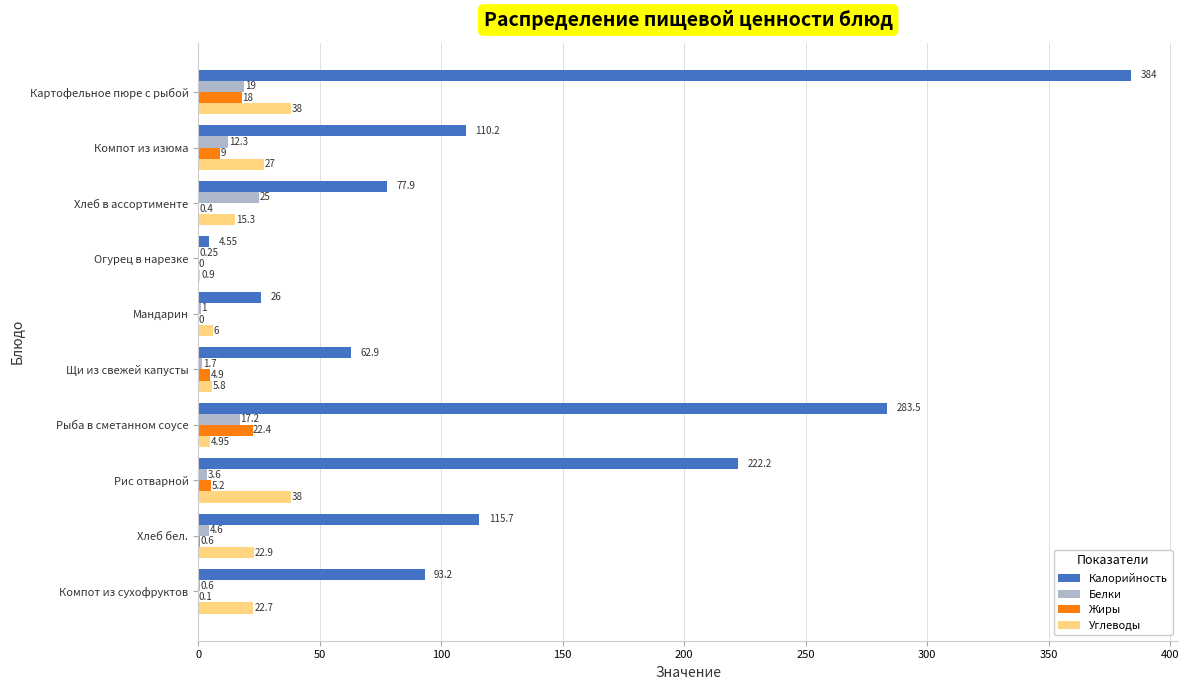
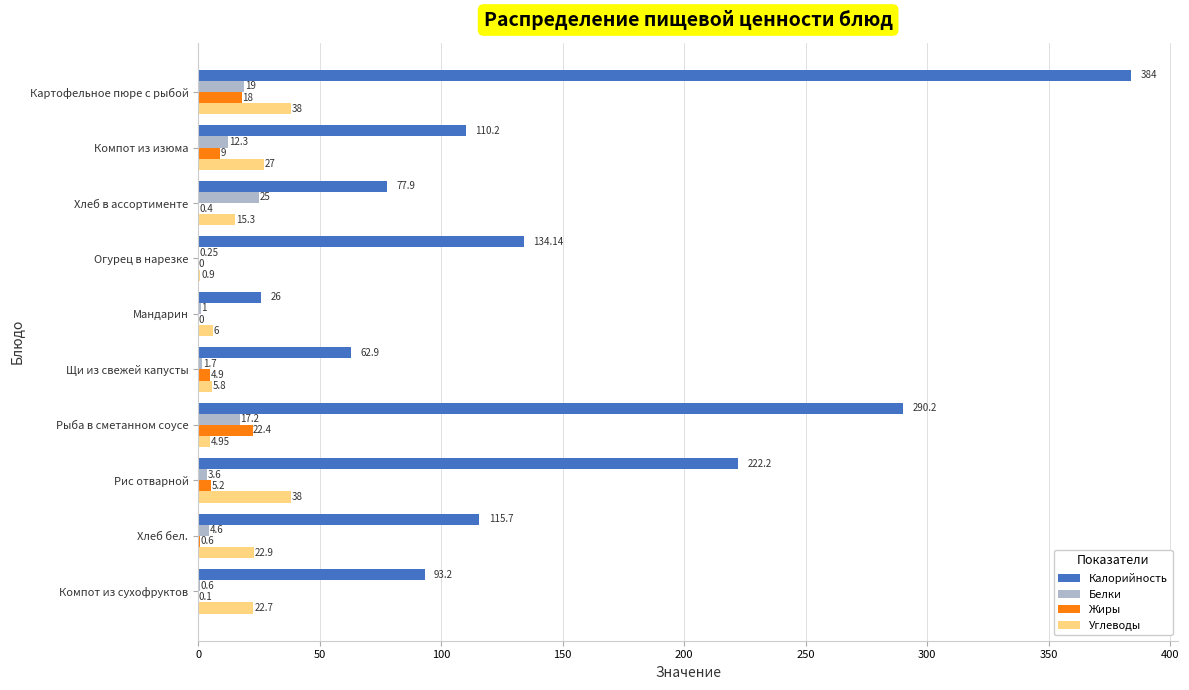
  {
    "Калорийность": {
      "Картофельное пюре с рыбой": 384,
      "Компот из изюма": 110.2,
      "Хлеб в ассортименте": 77.9,
-     "Огурец в нарезке": 4.55,
+     "Огурец в нарезке": 134.14,
      "Мандарин": 26,
      "Щи из свежей капусты": 62.9,
-     "Рыба в сметанном соусе": 283.5,
+     "Рыба в сметанном соусе": 290.2,
      "Рис отварной": 222.2,
      "Хлеб бел.": 115.7,
      "Компот из сухофруктов": 93.2
    },
    "Белки": {
      "Картофельное пюре с рыбой": 19,
      "Компот из изюма": 12.3,
      "Хлеб в ассортименте": 25,
      "Огурец в нарезке": 0.25,
      "Мандарин": 1,
      "Щи из свежей капусты": 1.7,
      "Рыба в сметанном соусе": 17.2,
      "Рис отварной": 3.6,
      "Хлеб бел.": 4.6,
      "Компот из сухофруктов": 0.6
    },
    "Жиры": {
      "Картофельное пюре с рыбой": 18,
      "Компот из изюма": 9,
      "Хлеб в ассортименте": 0.4,
      "Огурец в нарезке": 0,
      "Мандарин": 0,
      "Щи из свежей капусты": 4.9,
      "Рыба в сметанном соусе": 22.4,
      "Рис отварной": 5.2,
      "Хлеб бел.": 0.6,
      "Компот из сухофруктов": 0.1
    },
    "Углеводы": {
      "Картофельное пюре с рыбой": 38,
      "Компот из изюма": 27,
      "Хлеб в ассортименте": 15.3,
      "Огурец в нарезке": 0.9,
      "Мандарин": 6,
      "Щи из свежей капусты": 5.8,
      "Рыба в сметанном соусе": 4.95,
      "Рис отварной": 38,
      "Хлеб бел.": 22.9,
      "Компот из сухофруктов": 22.7
    }
  }
